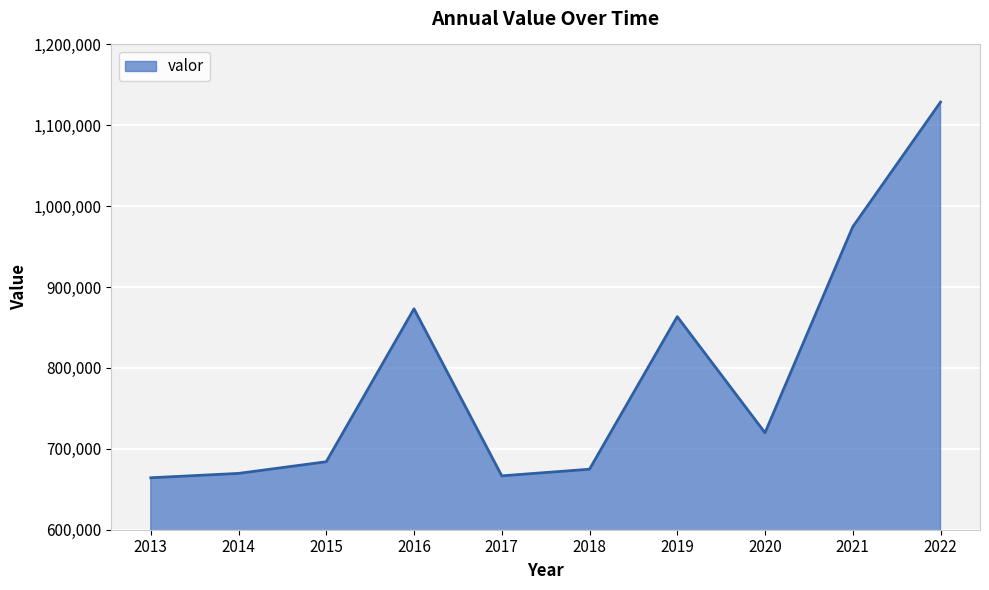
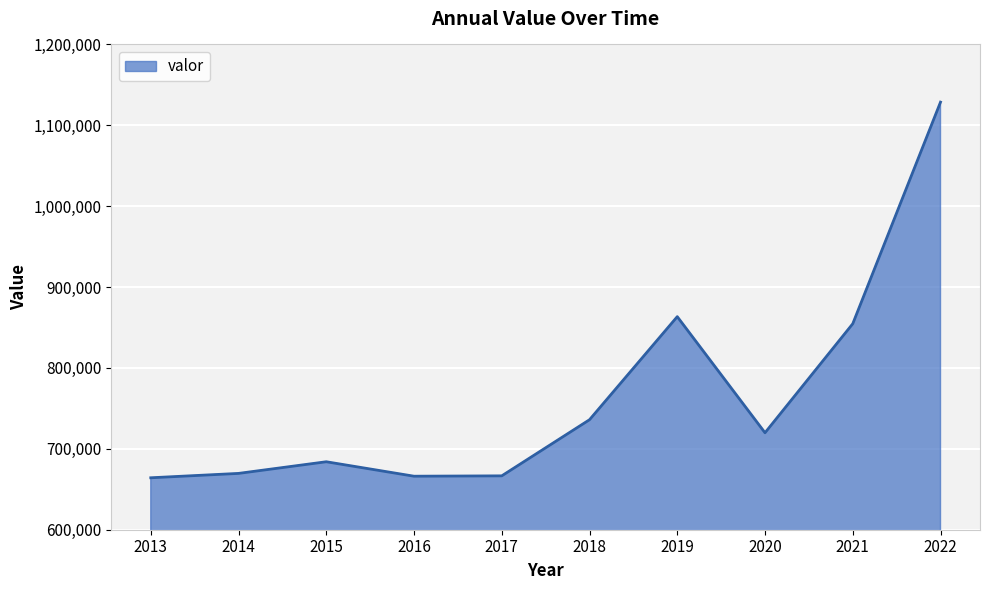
  {
    "2013": "660,000",
    "2014": "670,000",
    "2015": "680,000",
-   "2016": "870,000",
+   "2016": "670,000",
    "2017": "670,000",
-   "2018": "670,000",
+   "2018": "740,000",
    "2019": "860,000",
    "2020": "720,000",
-   "2021": "970,000",
+   "2021": "850,000",
    "2022": "1,130,000"
  }
